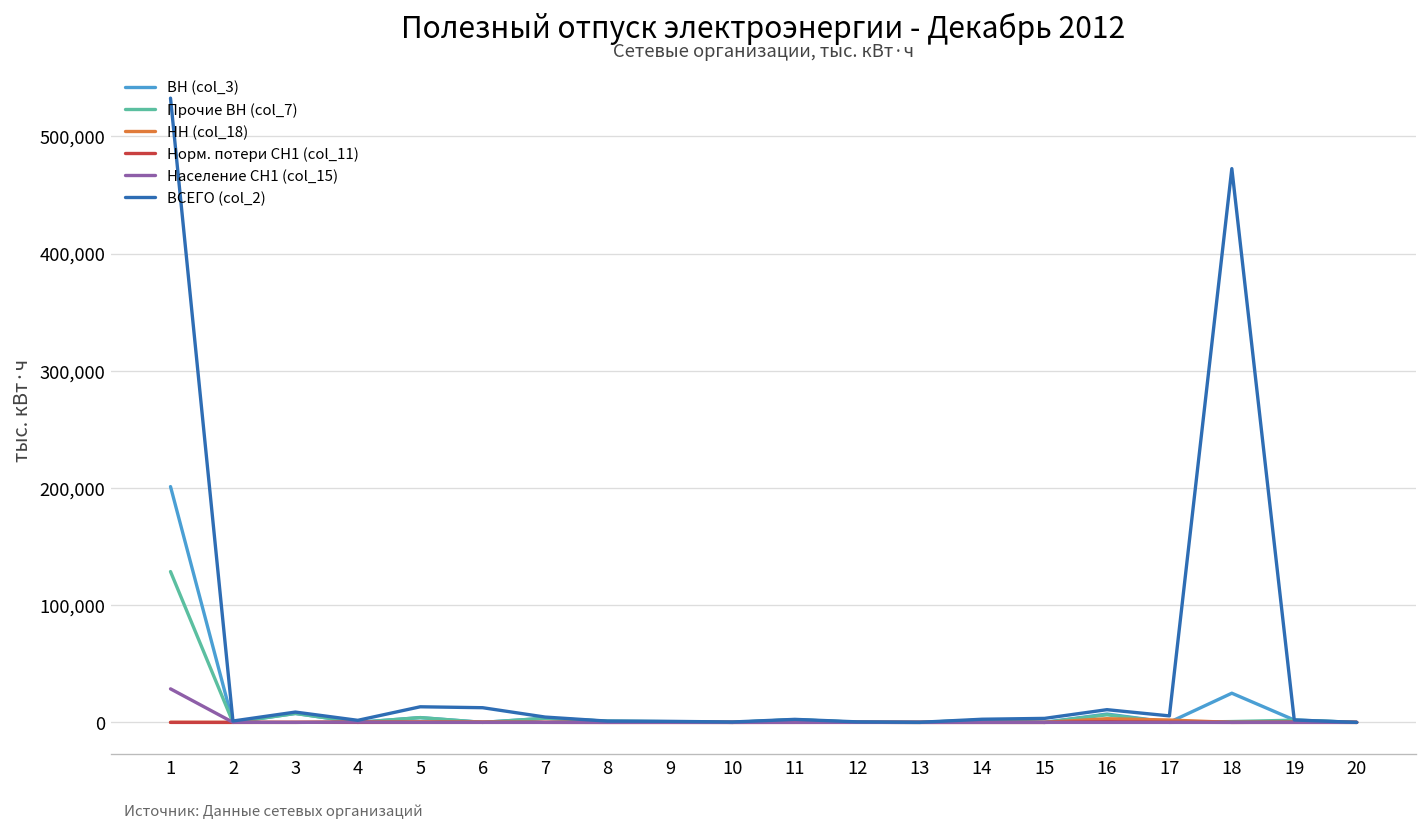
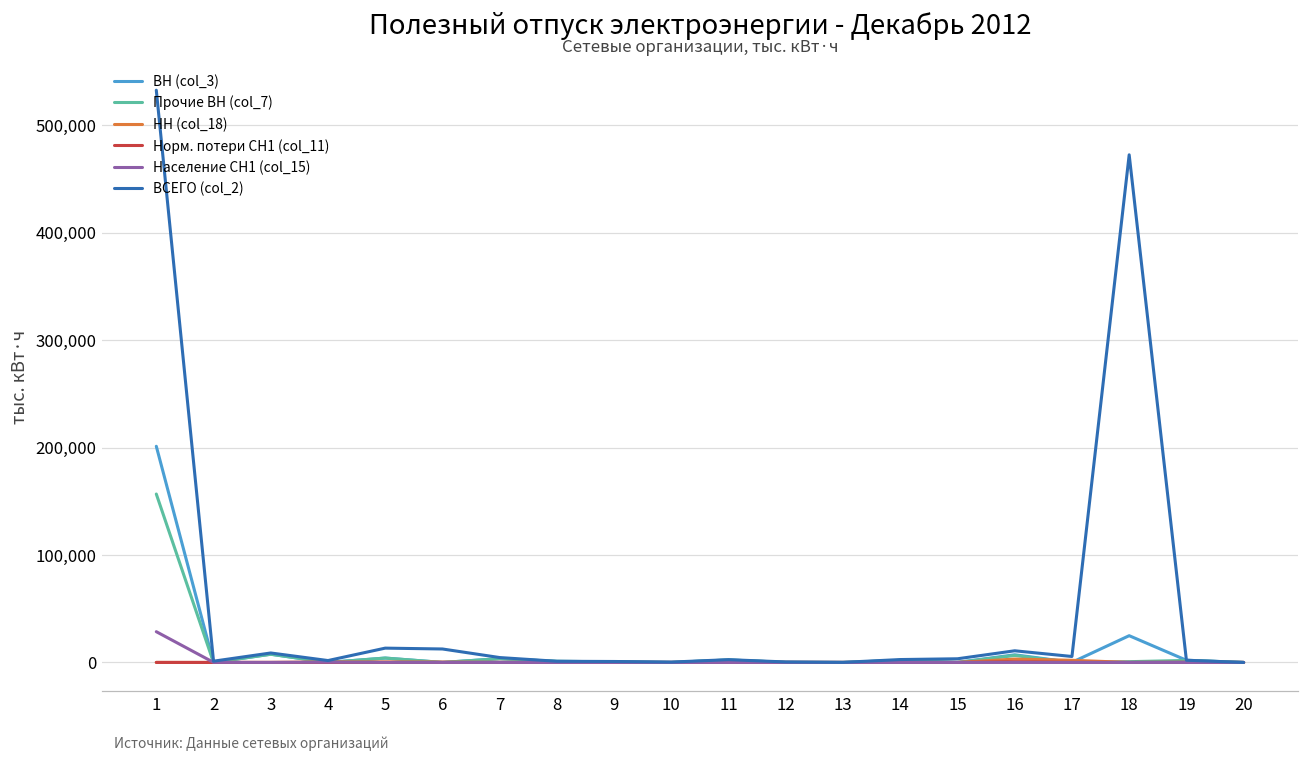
  {
    "ВН (col_3)": {
      "1": "200,000",
      "18": "20,000"
    },
    "Прочие ВН (col_7)": {
-     "1": "130,000"
+     "1": "160,000"
    },
    "Население СН1 (col_15)": {
      "1": "30,000"
    },
    "ВСЕГО (col_2)": {
      "1": "530,000",
      "5": "10,000",
      "6": "10,000",
      "15": "0",
      "16": "10,000",
      "17": "10,000",
      "18": "470,000"
    }
  }
